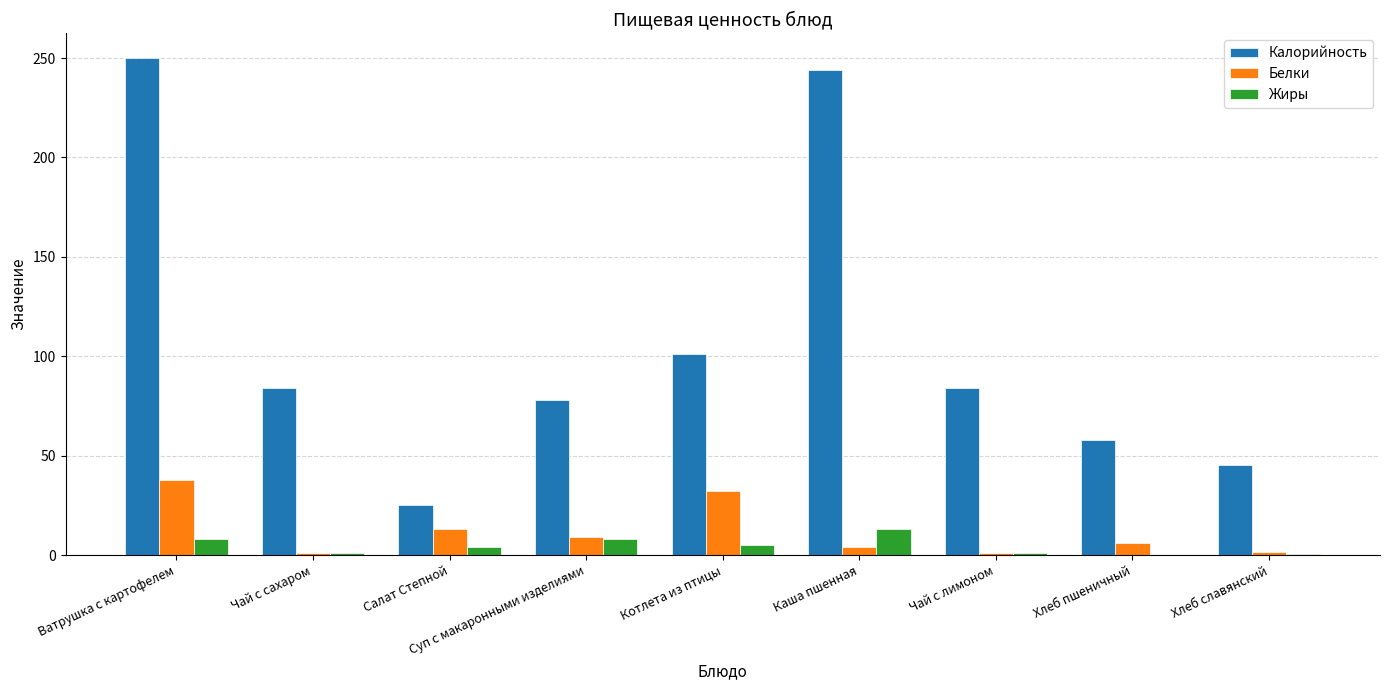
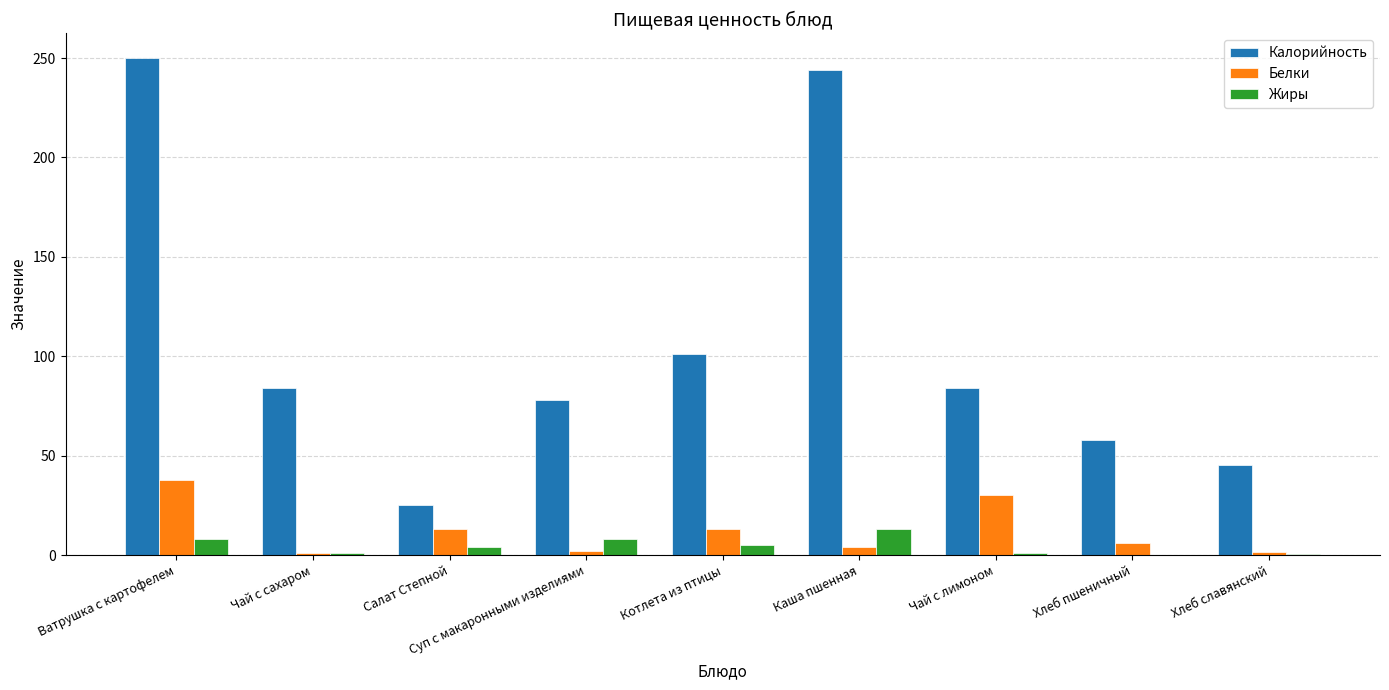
  {
    "Калорийность": {
      "Ватрушка с картофелем": 250,
      "Чай с сахаром": 84,
      "Салат Степной": 25,
      "Суп с макаронными изделиями": 78,
      "Котлета из птицы": 101,
      "Каша пшенная": 244,
      "Чай с лимоном": 84,
      "Хлеб пшеничный": 58,
      "Хлеб славянский": 45
    },
    "Белки": {
      "Ватрушка с картофелем": 38,
      "Салат Степной": 13,
-     "Суп с макаронными изделиями": 9,
-     "Котлета из птицы": 32,
+     "Суп с макаронными изделиями": 2,
+     "Котлета из птицы": 13,
      "Каша пшенная": 4,
-     "Чай с лимоном": 1,
+     "Чай с лимоном": 30,
      "Хлеб пшеничный": 6,
      "Хлеб славянский": 2
    },
    "Жиры": {
      "Ватрушка с картофелем": 8,
      "Салат Степной": 4,
      "Суп с макаронными изделиями": 8,
      "Котлета из птицы": 5,
      "Каша пшенная": 13,
      "Хлеб пшеничный": 0
    }
  }
